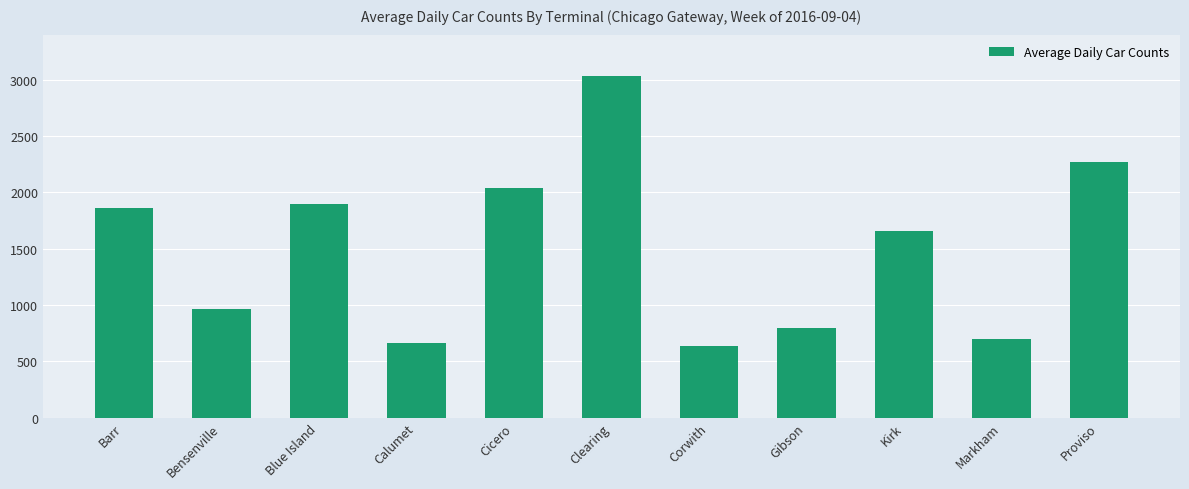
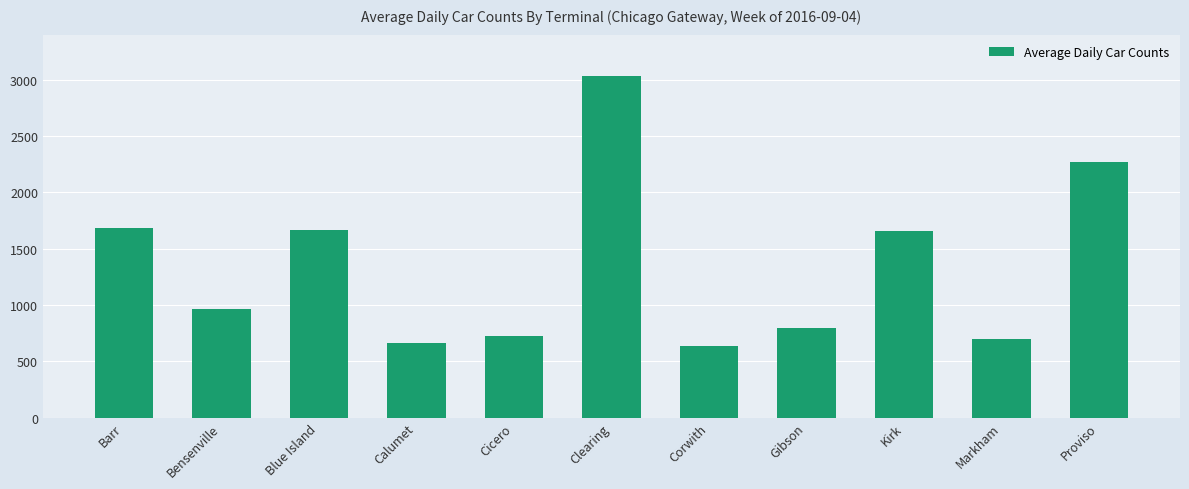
  {
-   "Barr": 1860,
+   "Barr": 1690,
    "Bensenville": 970,
-   "Blue Island": 1890,
+   "Blue Island": 1660,
    "Calumet": 660,
-   "Cicero": 2040,
+   "Cicero": 730,
    "Clearing": 3040,
    "Corwith": 630,
    "Gibson": 790,
    "Kirk": 1660,
    "Markham": 700,
    "Proviso": 2270
  }
